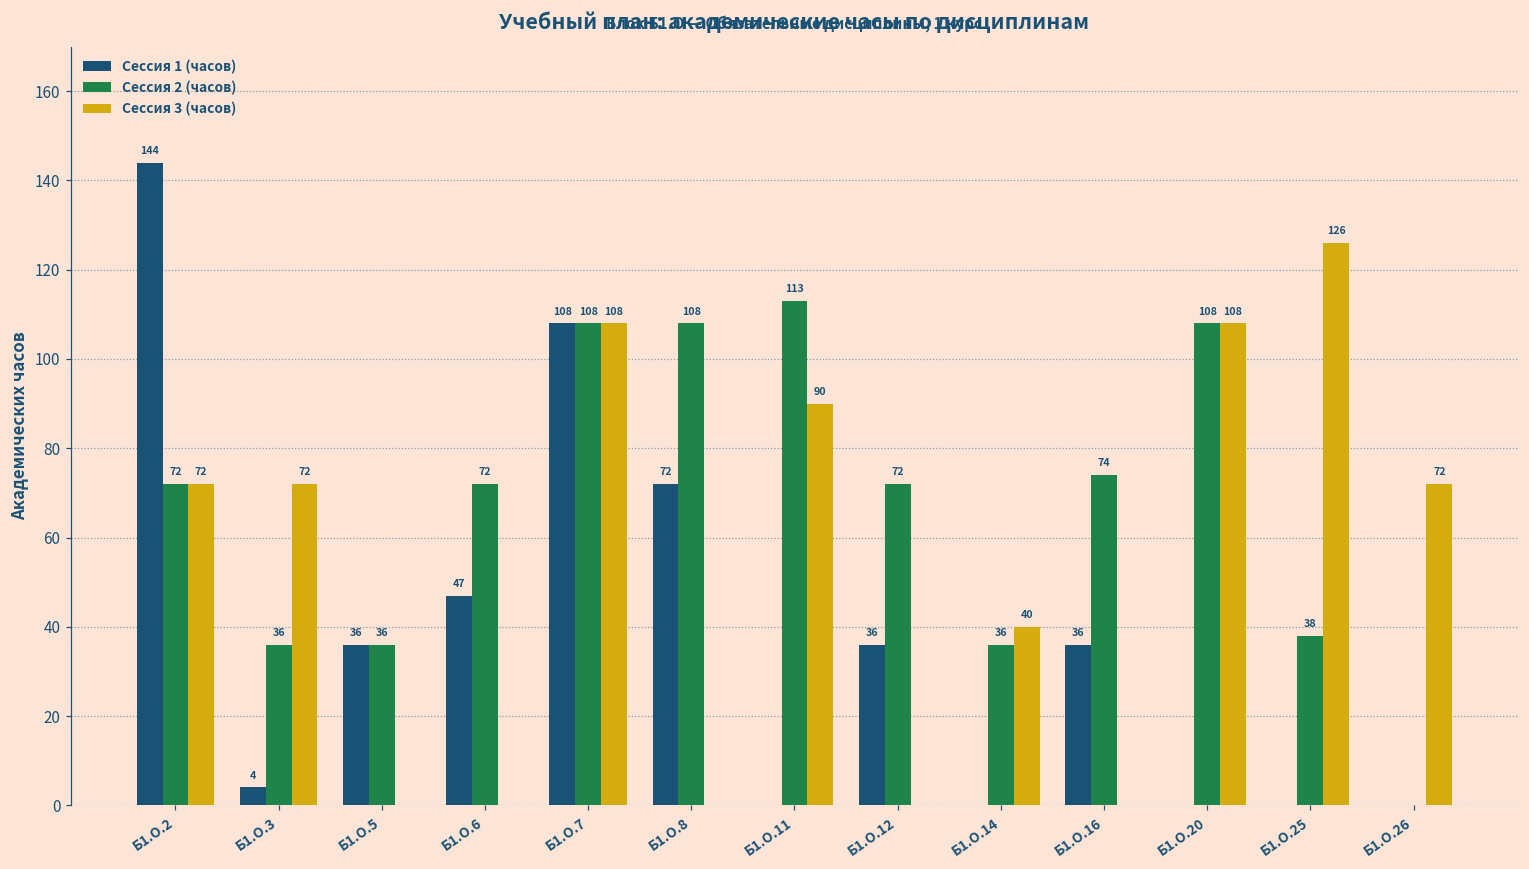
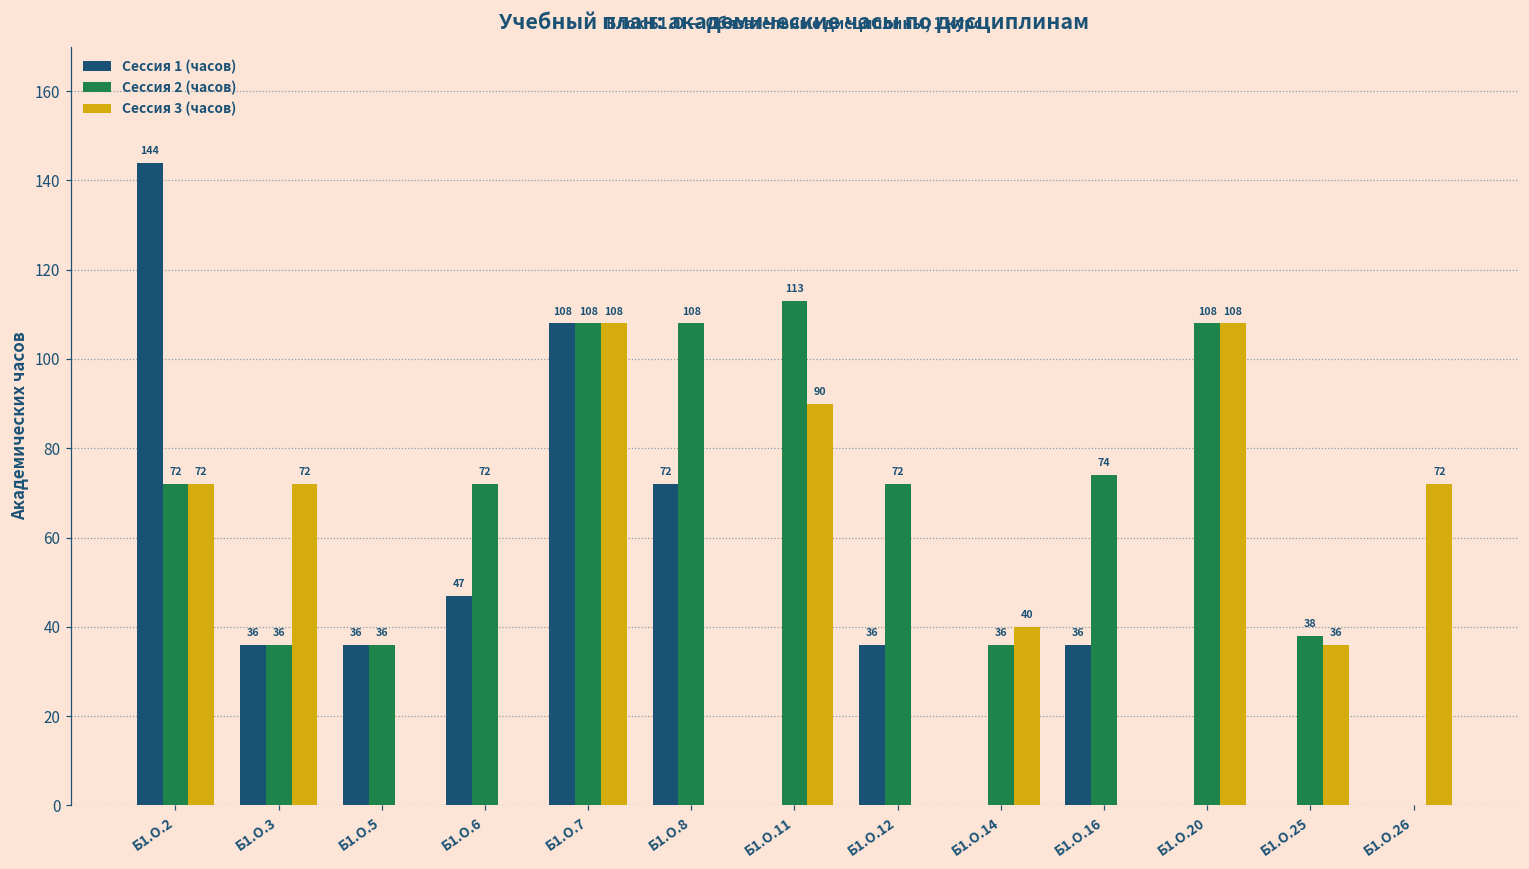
  {
    "Сессия 1 (часов)": {
      "Б1.О.2": 144,
-     "Б1.О.3": 4,
+     "Б1.О.3": 36,
      "Б1.О.5": 36,
      "Б1.О.6": 47,
      "Б1.О.7": 108,
      "Б1.О.8": 72,
      "Б1.О.12": 36,
      "Б1.О.16": 36
    },
    "Сессия 2 (часов)": {
      "Б1.О.2": 72,
      "Б1.О.3": 36,
      "Б1.О.5": 36,
      "Б1.О.6": 72,
      "Б1.О.7": 108,
      "Б1.О.8": 108,
      "Б1.О.11": 113,
      "Б1.О.12": 72,
      "Б1.О.14": 36,
      "Б1.О.16": 74,
      "Б1.О.20": 108,
      "Б1.О.25": 38
    },
    "Сессия 3 (часов)": {
      "Б1.О.2": 72,
      "Б1.О.3": 72,
      "Б1.О.7": 108,
      "Б1.О.11": 90,
      "Б1.О.14": 40,
      "Б1.О.20": 108,
-     "Б1.О.25": 126,
+     "Б1.О.25": 36,
      "Б1.О.26": 72
    }
  }
